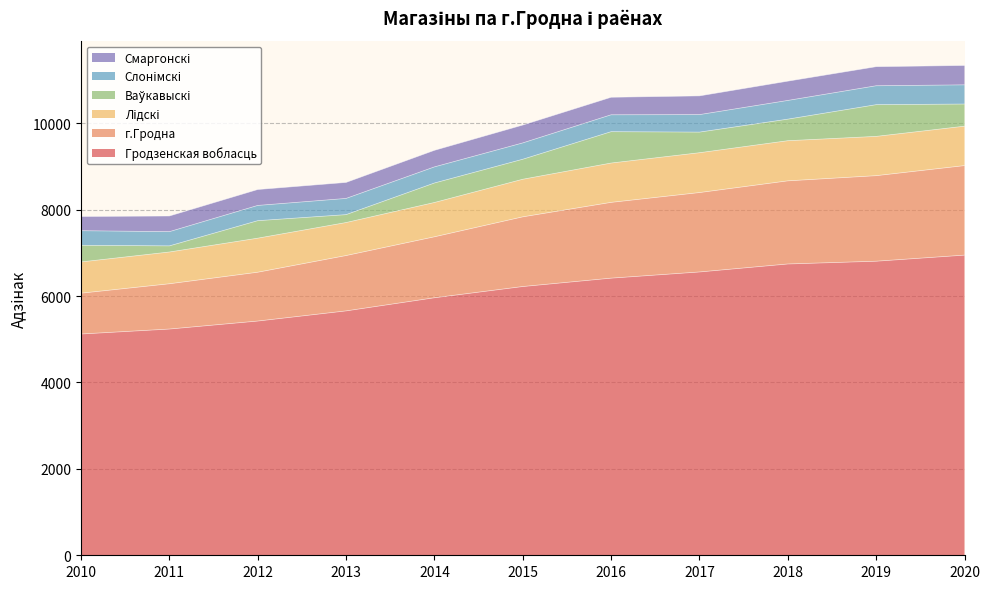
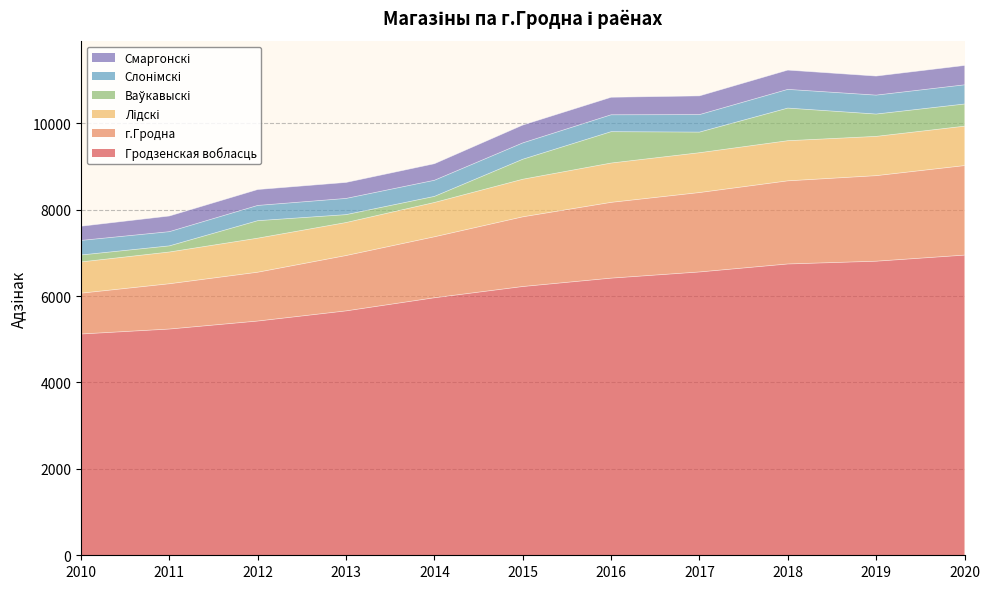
  {
    "Ваўкавыскі": {
-     "2010": 400,
+     "2010": 200,
      "2011": 100,
      "2012": 400,
      "2013": 200,
-     "2014": 500,
+     "2014": 100,
      "2015": 500,
      "2016": 700,
      "2017": 500,
-     "2018": 500,
-     "2019": 700,
+     "2018": 800,
+     "2019": 500,
      "2020": 500
    }
  }
